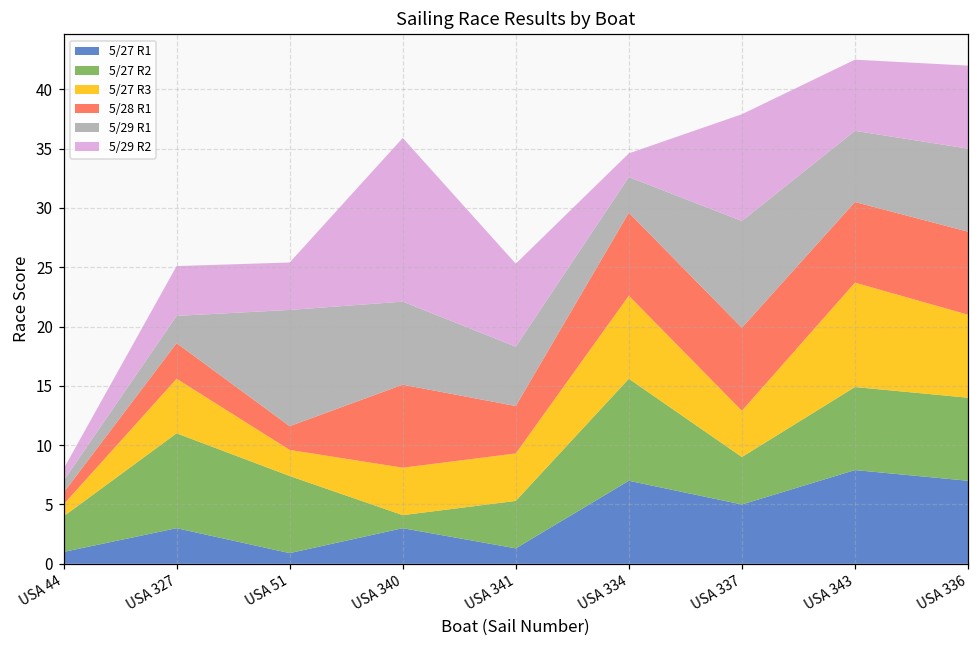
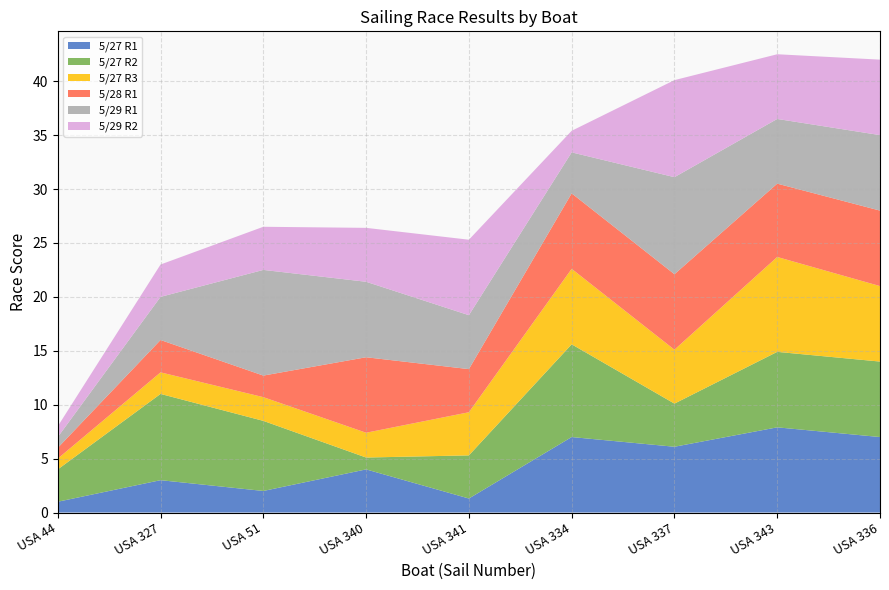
  {
    "5/27 R1": {
      "USA 44": 1.0,
      "USA 327": 3.0,
-     "USA 51": 0.9,
-     "USA 340": 3,
+     "USA 51": 2.0,
+     "USA 340": 4,
      "USA 341": 1.3,
      "USA 334": 7.0,
-     "USA 337": 5.0,
+     "USA 337": 6.1,
      "USA 343": 7.9,
      "USA 336": 7.0
    },
    "5/27 R2": {
      "USA 44": 3.0,
      "USA 327": 8.0,
      "USA 51": 6.5,
      "USA 340": 1.1,
      "USA 341": 4.0,
      "USA 334": 8.6,
      "USA 337": 4.0,
      "USA 343": 7.0,
      "USA 336": 7.0
    },
    "5/27 R3": {
      "USA 44": 1.0,
-     "USA 327": 4.6,
+     "USA 327": 2.0,
      "USA 51": 2.2,
-     "USA 340": 4.0,
+     "USA 340": 2.3,
      "USA 341": 4.0,
      "USA 334": 7.0,
-     "USA 337": 3.9,
+     "USA 337": 5.0,
      "USA 343": 8.8,
      "USA 336": 7.0
    },
    "5/28 R1": {
      "USA 44": 1.0,
      "USA 327": 3.0,
      "USA 51": 2.0,
      "USA 340": 7.0,
      "USA 341": 4.0,
      "USA 334": 7.0,
      "USA 337": 7.0,
      "USA 343": 6.8,
      "USA 336": 7.0
    },
    "5/29 R1": {
      "USA 44": 1.0,
-     "USA 327": 2.3,
+     "USA 327": 4.0,
      "USA 51": 9.8,
      "USA 340": 7.0,
      "USA 341": 5.0,
-     "USA 334": 3.0,
+     "USA 334": 3.8,
      "USA 337": 9.0,
      "USA 343": 6.0,
      "USA 336": 7.0
    },
    "5/29 R2": {
      "USA 44": 1.0,
-     "USA 327": 4.2,
+     "USA 327": 3.0,
      "USA 51": 4.0,
-     "USA 340": 13.8,
+     "USA 340": 5.0,
      "USA 341": 7.0,
      "USA 334": 2.0,
      "USA 337": 9.0,
      "USA 343": 6.0,
      "USA 336": 7.0
    }
  }
